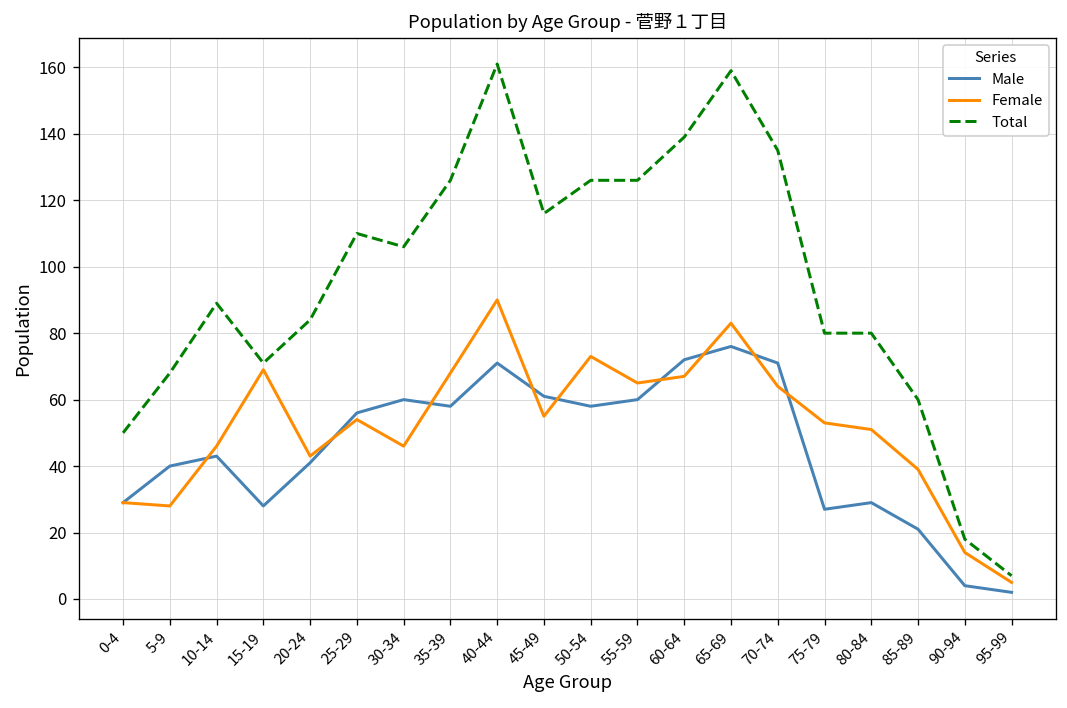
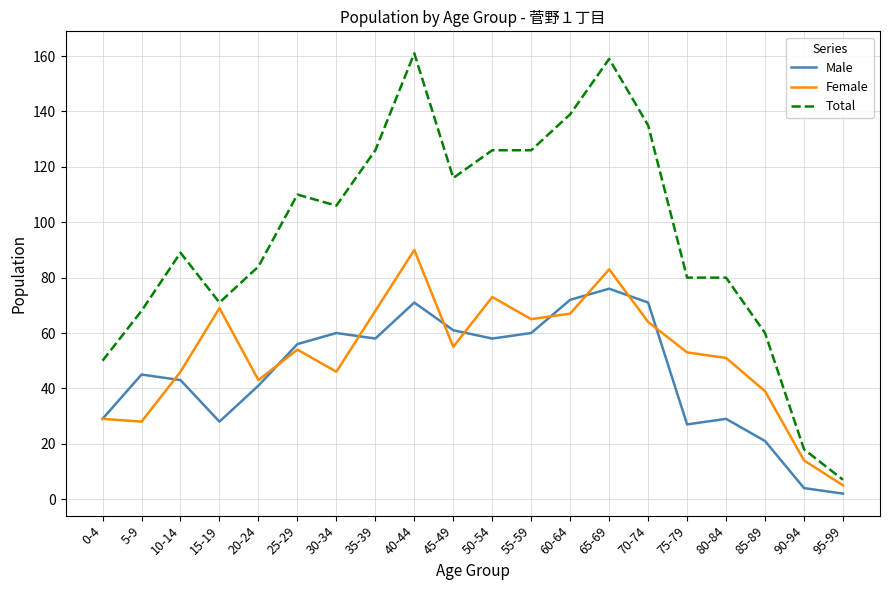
  {
    "Male": {
-     "5-9": 40,
+     "5-9": 45,
      "10-14": 43,
      "15-19": 28,
      "20-24": 41,
      "25-29": 56,
      "30-34": 60,
      "35-39": 58,
      "40-44": 71,
      "45-49": 61,
      "50-54": 58,
      "55-59": 60,
      "60-64": 72,
      "65-69": 76,
      "70-74": 71,
      "75-79": 27,
      "80-84": 29,
      "85-89": 21,
      "90-94": 4,
      "95-99": 2
    },
    "Female": {
      "5-9": 28,
      "10-14": 46,
      "15-19": 69,
      "20-24": 43,
      "25-29": 54,
      "30-34": 46,
      "35-39": 68,
      "40-44": 90,
      "45-49": 55,
      "50-54": 73,
      "55-59": 65,
      "60-64": 67,
      "65-69": 83,
      "70-74": 64,
      "75-79": 53,
      "80-84": 51,
      "85-89": 39,
      "90-94": 14,
      "95-99": 5
    },
    "Total": {
      "0-4": 50,
      "5-9": 68,
      "10-14": 89,
      "15-19": 71,
      "20-24": 84,
      "25-29": 110,
      "30-34": 106,
      "35-39": 126,
      "40-44": 161,
      "45-49": 116,
      "50-54": 126,
      "55-59": 126,
      "60-64": 139,
      "65-69": 159,
      "70-74": 135,
      "75-79": 80,
      "80-84": 80,
      "85-89": 60,
      "90-94": 18,
      "95-99": 7
    }
  }
